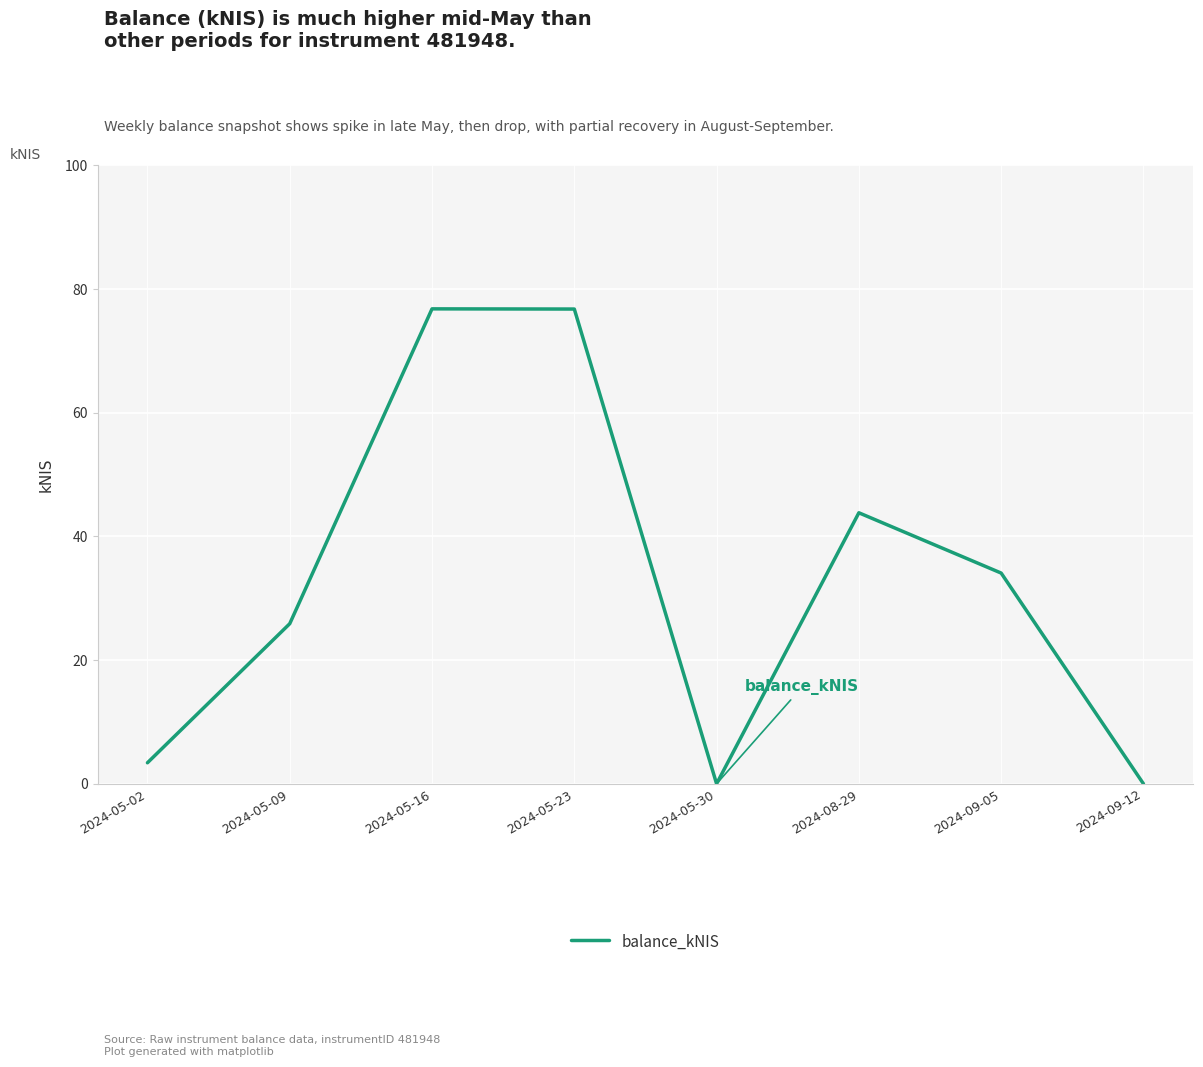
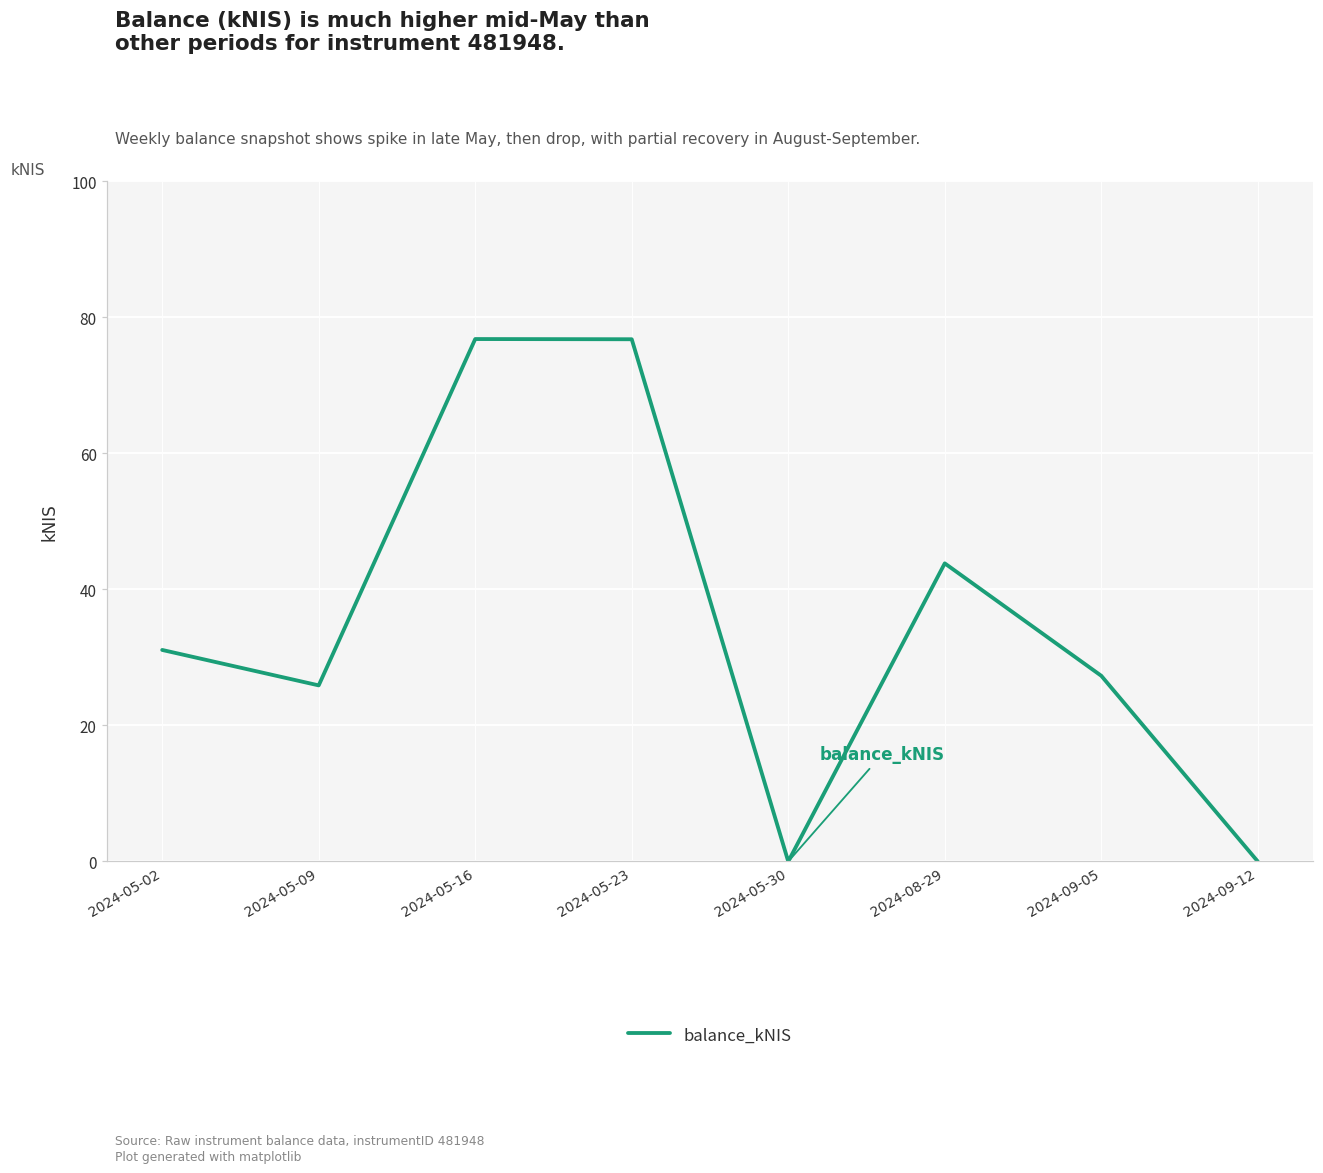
  {
-   "2024-05-02": 3,
+   "2024-05-02": 31,
    "2024-05-09": 26,
    "2024-05-16": 77,
    "2024-05-23": 77,
    "2024-05-30": 0,
    "2024-08-29": 44,
-   "2024-09-05": 34,
+   "2024-09-05": 27,
    "2024-09-12": 0
  }
